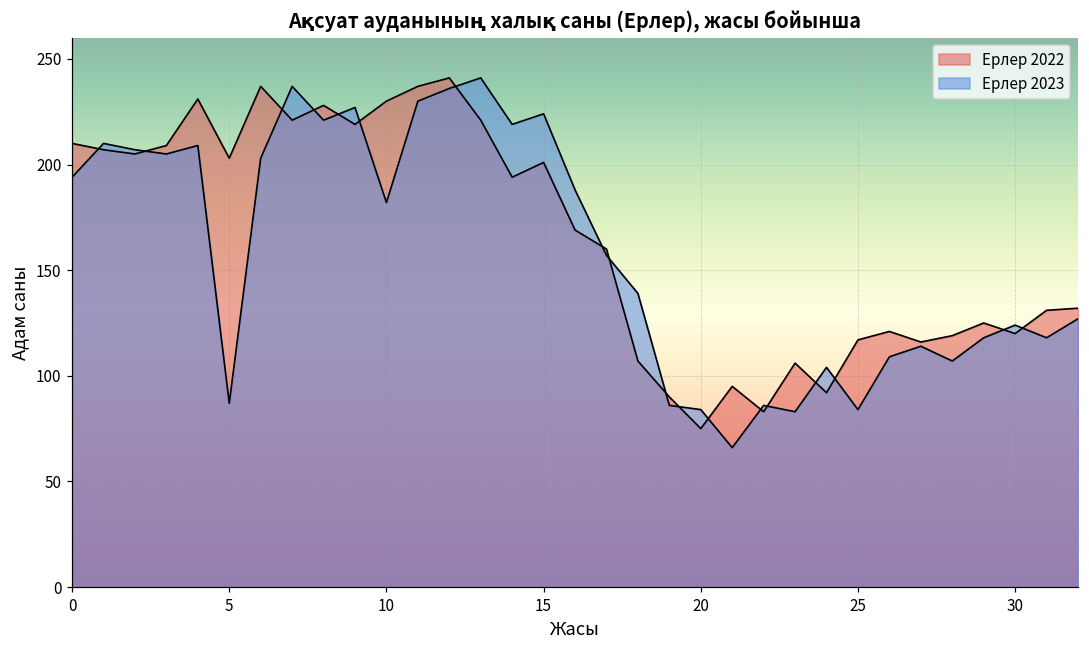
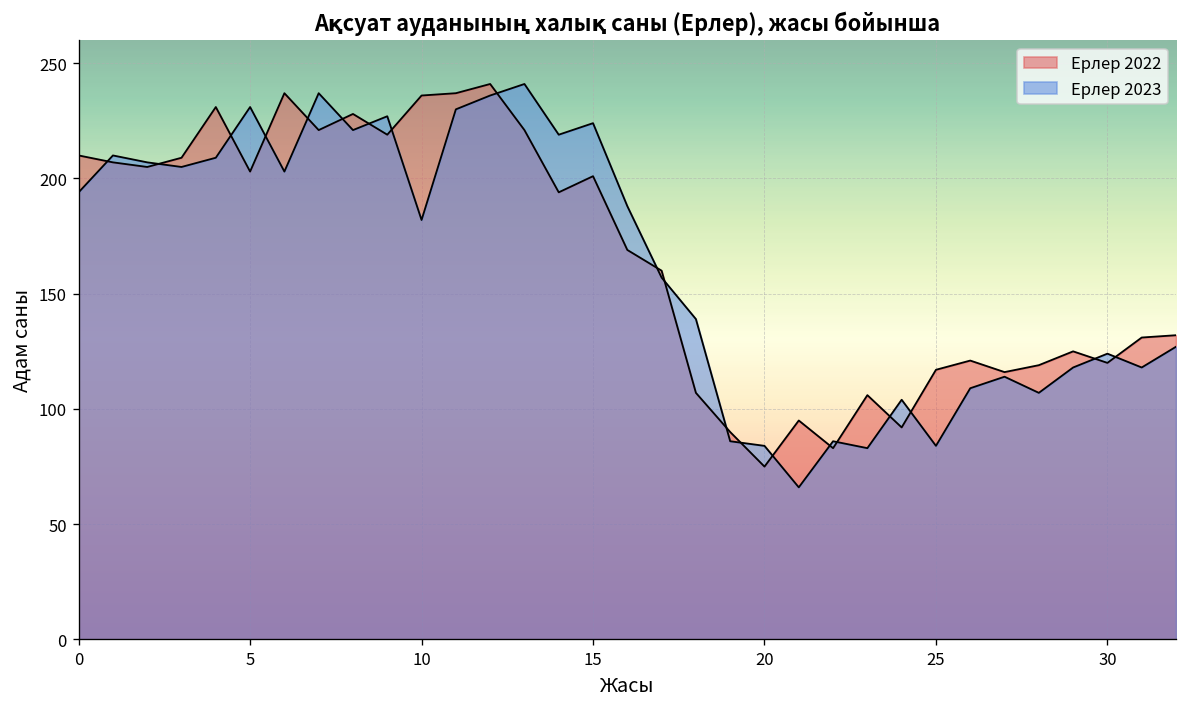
  {
    "Ерлер 2022": {
      "0": 210,
      "5": 203,
-     "10": 230,
+     "10": 236,
      "15": 201,
      "20": 75,
      "25": 117,
      "30": 120
    },
    "Ерлер 2023": {
      "0": 194,
-     "5": 87,
+     "5": 231,
      "10": 182,
      "15": 224,
      "20": 84,
      "25": 84,
      "30": 124
    }
  }
